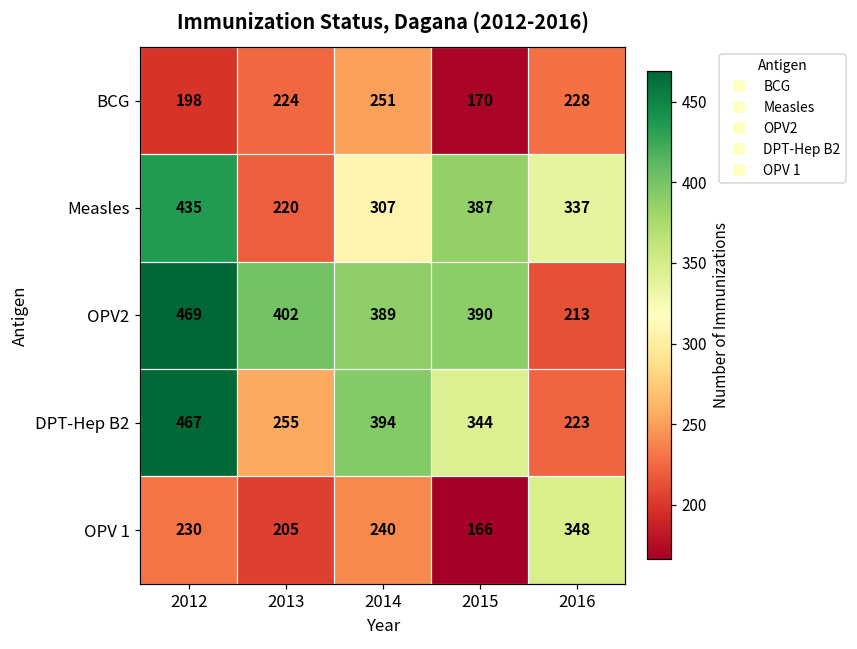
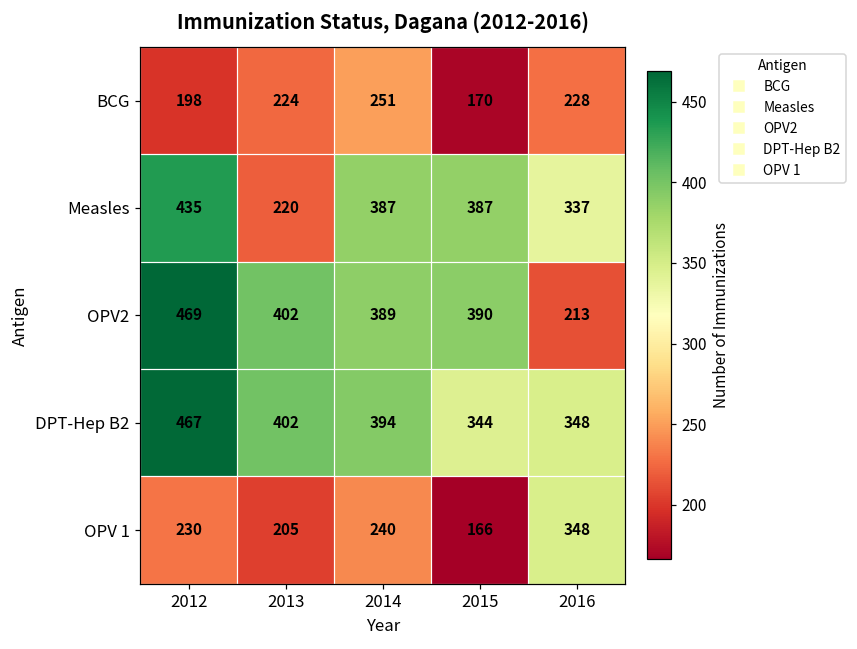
  {
    "BCG": {
      "2012": 198,
      "2013": 224,
      "2014": 251,
      "2015": 170,
      "2016": 228
    },
    "Measles": {
      "2012": 435,
      "2013": 220,
-     "2014": 307,
+     "2014": 387,
      "2015": 387,
      "2016": 337
    },
    "OPV2": {
      "2012": 469,
      "2013": 402,
      "2014": 389,
      "2015": 390,
      "2016": 213
    },
    "DPT-Hep B2": {
      "2012": 467,
-     "2013": 255,
+     "2013": 402,
      "2014": 394,
      "2015": 344,
-     "2016": 223
+     "2016": 348
    },
    "OPV 1": {
      "2012": 230,
      "2013": 205,
      "2014": 240,
      "2015": 166,
      "2016": 348
    }
  }
